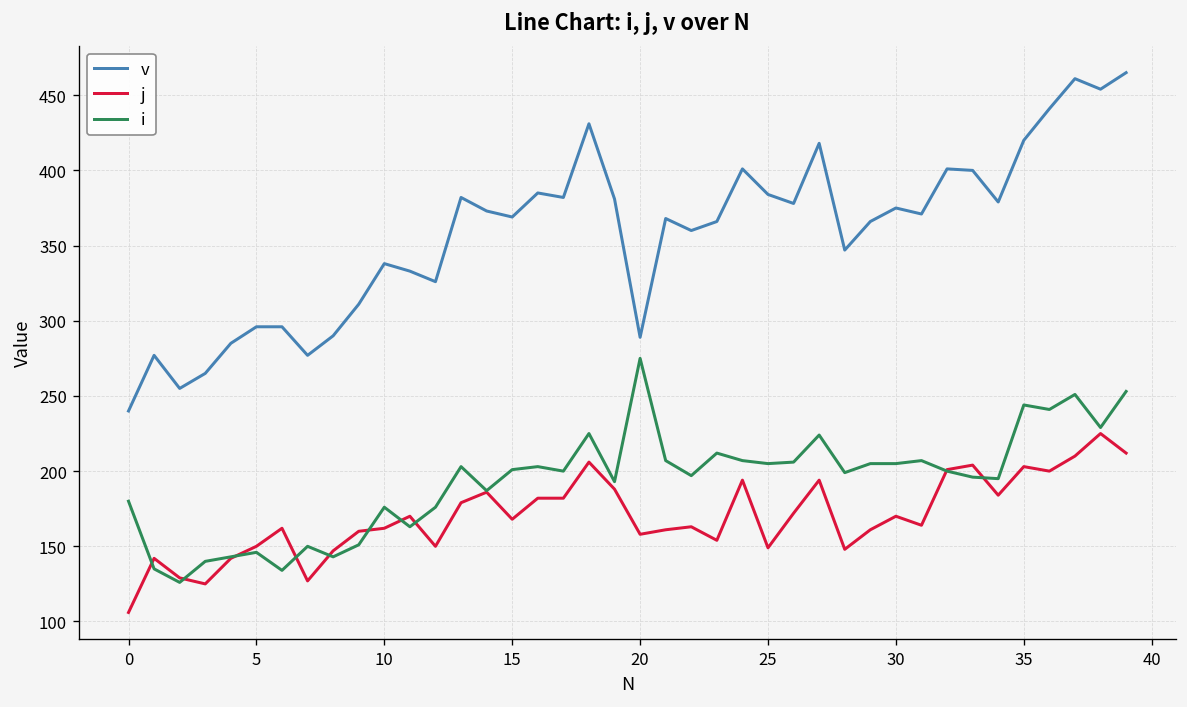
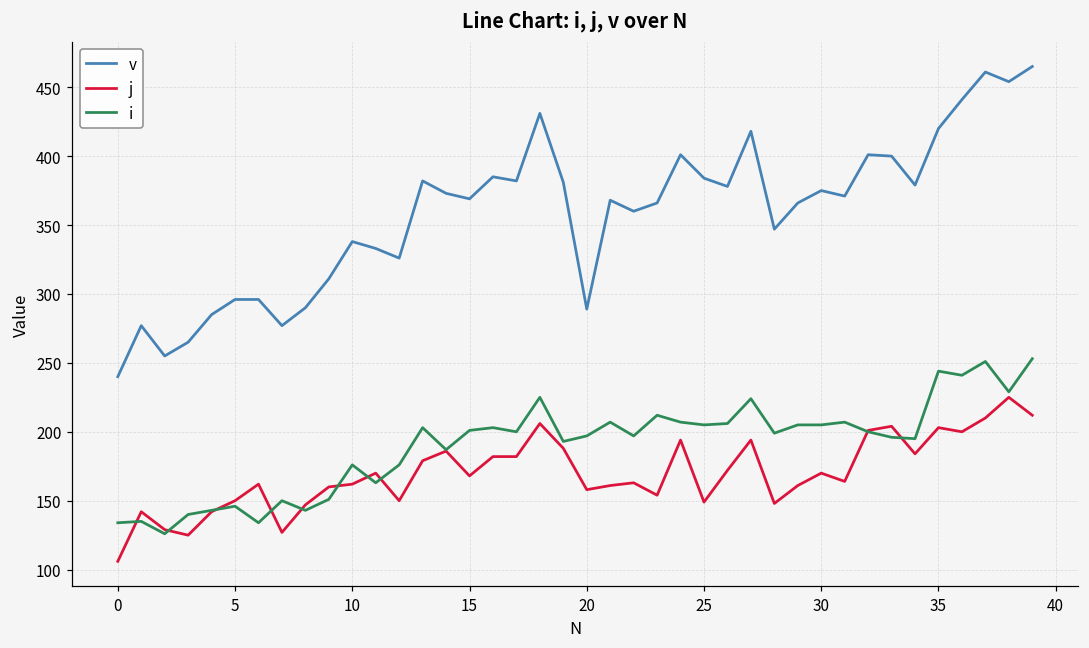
  {
    "v": {
      "0": 240,
      "5": 296,
      "10": 338,
      "15": 369,
      "20": 289,
      "25": 384,
      "30": 375,
      "35": 420
    },
    "j": {
      "0": 106,
      "5": 150,
      "10": 162,
      "15": 168,
      "20": 158,
      "25": 149,
      "30": 170,
      "35": 203
    },
    "i": {
-     "0": 180,
+     "0": 134,
      "5": 146,
      "10": 176,
      "15": 201,
-     "20": 275,
+     "20": 197,
      "25": 205,
      "30": 205,
      "35": 244
    }
  }
